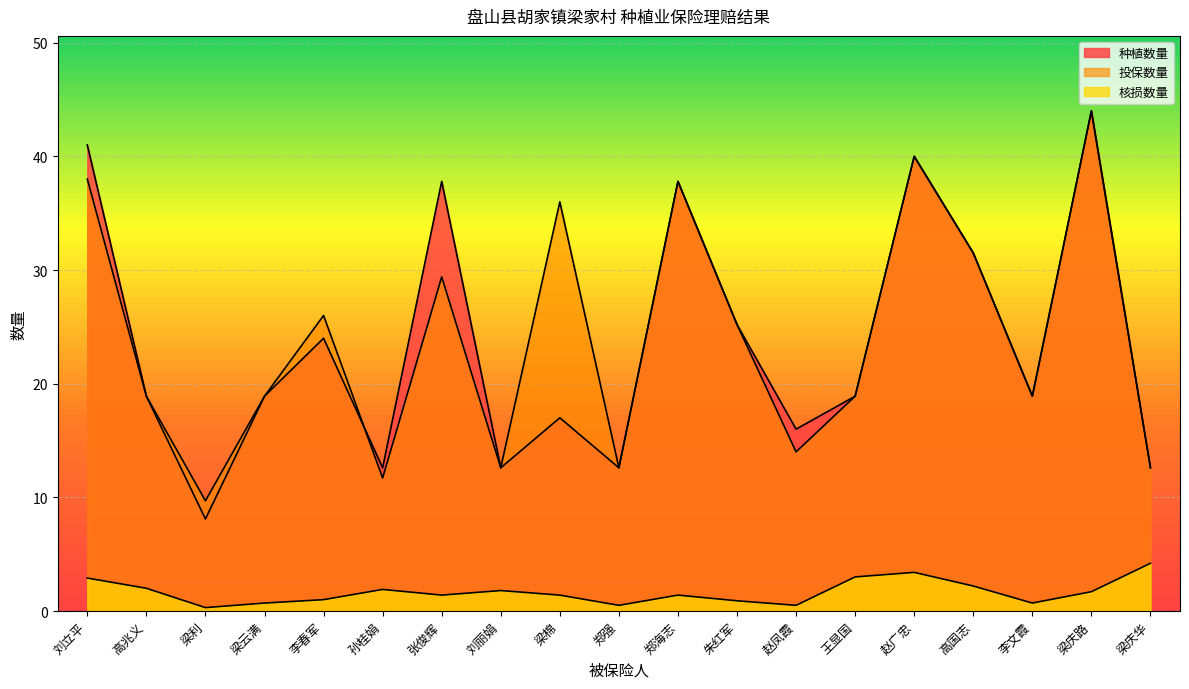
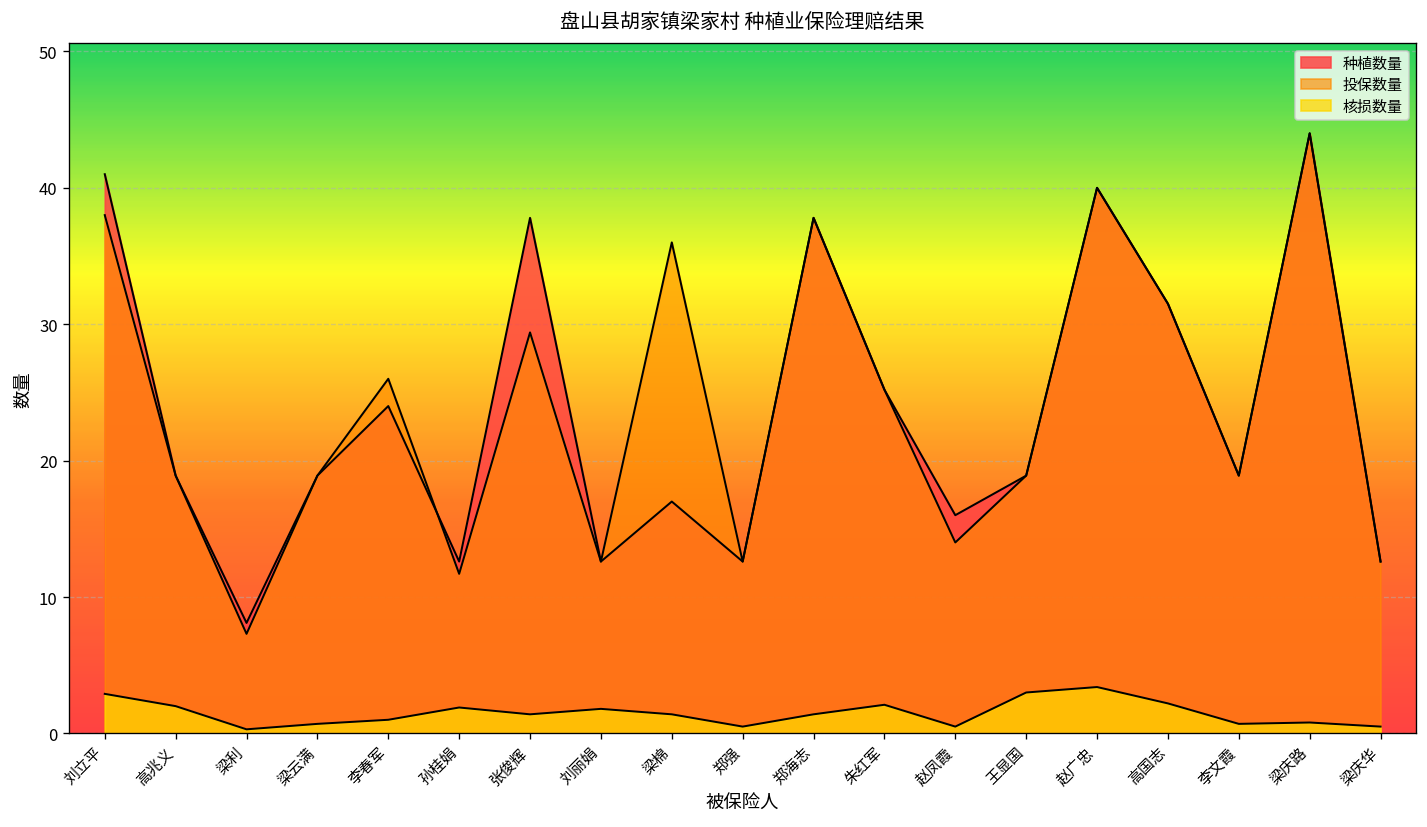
  {
    "种植数量": {
      "刘立平": 41.0,
      "梁利": 8.1,
      "李春军": 24.0,
      "孙桂娟": 12.6,
      "张俊辉": 37.8,
      "梁棉": 17.0,
      "赵凤霞": 16.0
    },
    "投保数量": {
      "刘立平": 38.0,
-     "梁利": 9.7,
+     "梁利": 7.3,
      "李春军": 26.0,
      "孙桂娟": 11.7,
      "张俊辉": 29.4,
      "梁棉": 36.0,
      "赵凤霞": 14.0
    },
    "核损数量": {
      "刘立平": 2.9,
      "高兆义": 2.0,
      "梁利": 0.3,
      "梁云满": 0.7,
      "李春军": 1.0,
      "孙桂娟": 1.9,
      "张俊辉": 1.4,
      "刘丽娟": 1.8,
      "梁棉": 1.4,
      "郑强": 0.5,
      "郑海志": 1.4,
-     "朱红军": 0.9,
+     "朱红军": 2.1,
      "赵凤霞": 0.5,
      "王显国": 3.0,
      "赵广忠": 3.4,
      "高国志": 2.2,
      "李文霞": 0.7,
-     "梁庆路": 1.7,
-     "梁庆华": 4.2
+     "梁庆路": 0.8,
+     "梁庆华": 0.5
    }
  }
